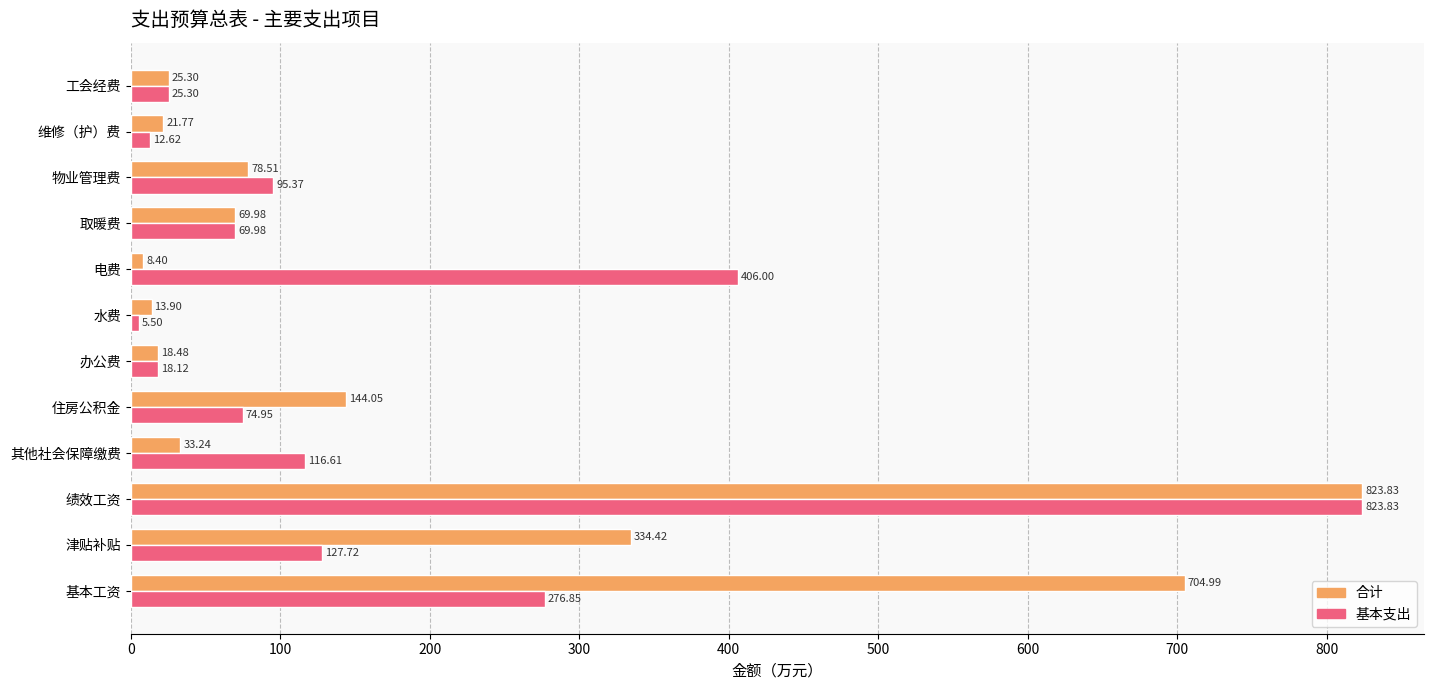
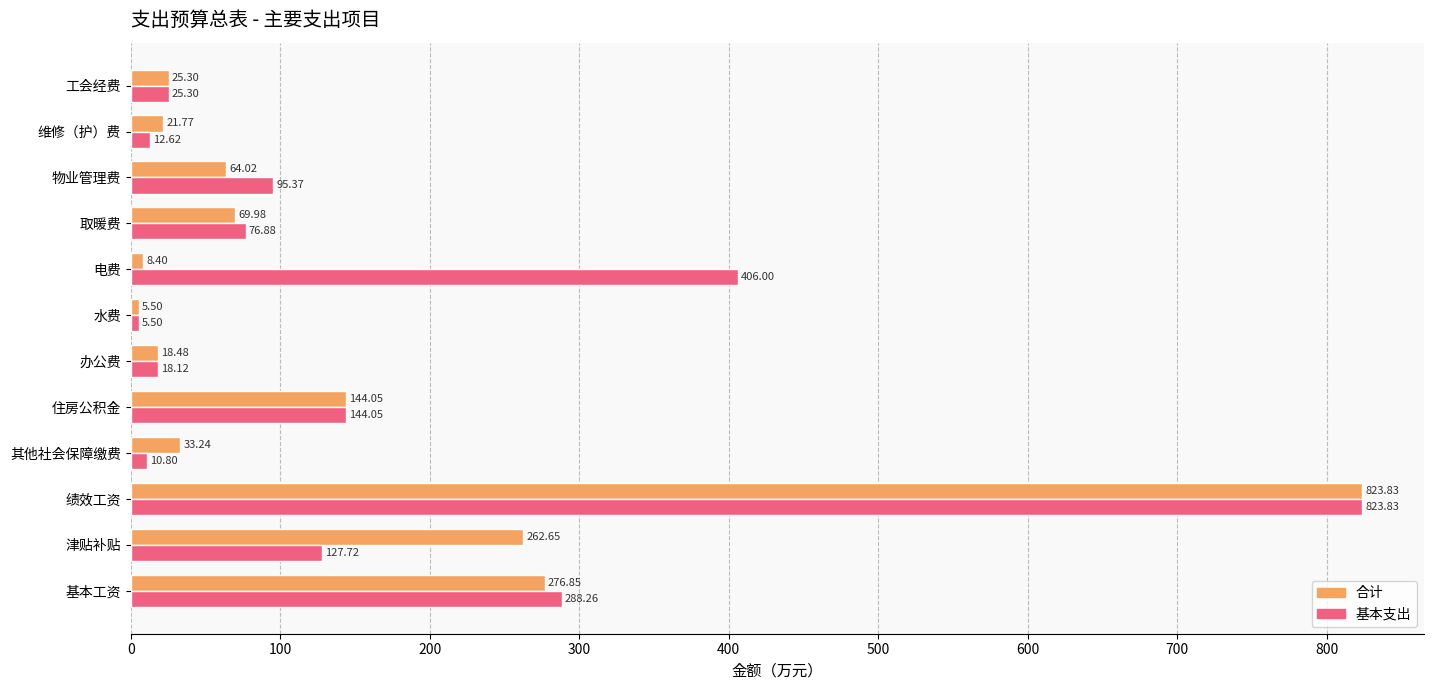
  {
    "合计": {
      "工会经费": 25.30,
      "维修（护）费": 21.77,
-     "物业管理费": 78.51,
+     "物业管理费": 64.02,
      "取暖费": 69.98,
      "电费": 8.40,
-     "水费": 13.90,
+     "水费": 5.50,
      "办公费": 18.48,
      "住房公积金": 144.05,
      "其他社会保障缴费": 33.24,
      "绩效工资": 823.83,
-     "津贴补贴": 334.42,
-     "基本工资": 704.99
+     "津贴补贴": 262.65,
+     "基本工资": 276.85
    },
    "基本支出": {
      "工会经费": 25.30,
      "维修（护）费": 12.62,
      "物业管理费": 95.37,
-     "取暖费": 69.98,
+     "取暖费": 76.88,
      "电费": 406.00,
      "水费": 5.50,
      "办公费": 18.12,
-     "住房公积金": 74.95,
-     "其他社会保障缴费": 116.61,
+     "住房公积金": 144.05,
+     "其他社会保障缴费": 10.80,
      "绩效工资": 823.83,
      "津贴补贴": 127.72,
-     "基本工资": 276.85
+     "基本工资": 288.26
    }
  }
